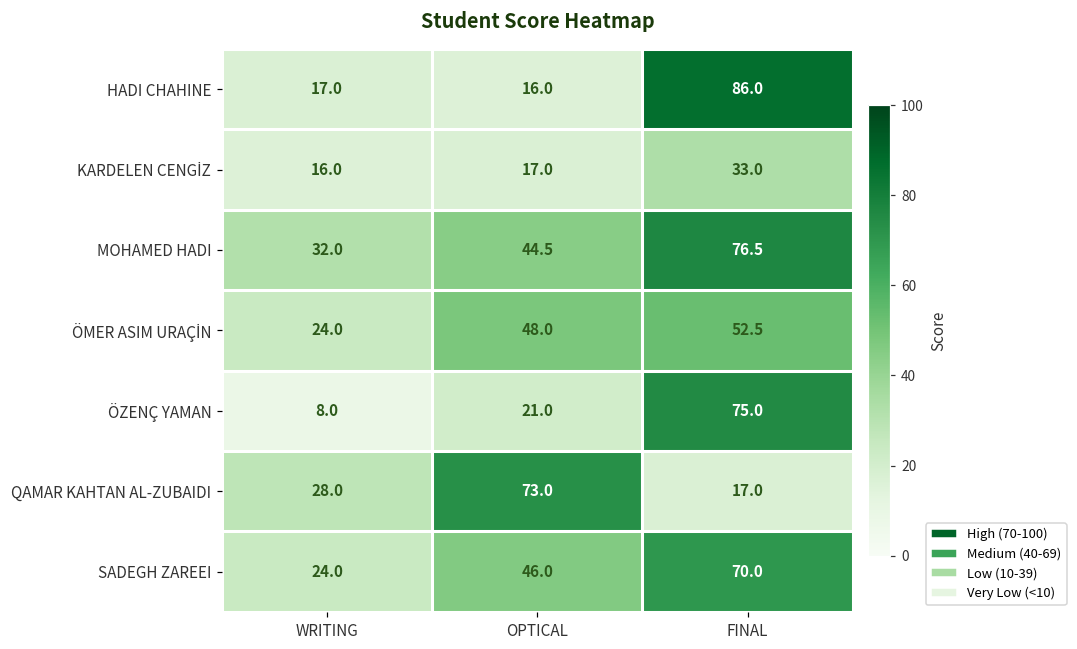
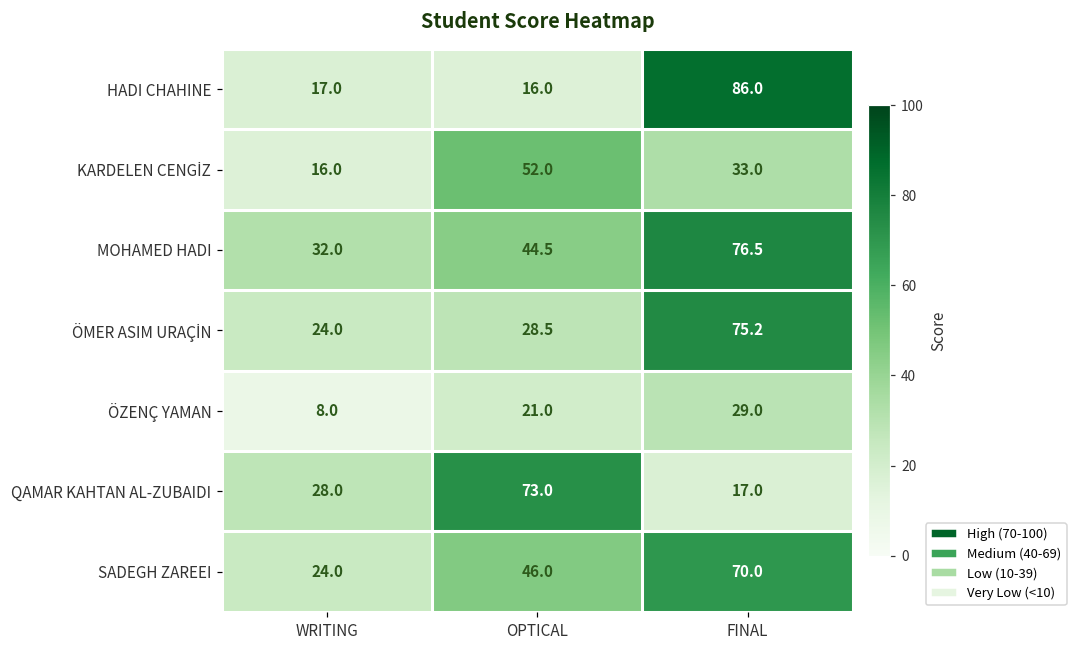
  {
    "HADI CHAHINE": {
      "WRITING": 17.0,
      "OPTICAL": 16.0,
      "FINAL": 86.0
    },
    "KARDELEN CENGİZ": {
      "WRITING": 16.0,
-     "OPTICAL": 17.0,
+     "OPTICAL": 52.0,
      "FINAL": 33.0
    },
    "MOHAMED HADI": {
      "WRITING": 32.0,
      "OPTICAL": 44.5,
      "FINAL": 76.5
    },
    "ÖMER ASIM URAÇİN": {
      "WRITING": 24.0,
-     "OPTICAL": 48.0,
-     "FINAL": 52.5
+     "OPTICAL": 28.5,
+     "FINAL": 75.2
    },
    "ÖZENÇ YAMAN": {
      "WRITING": 8.0,
      "OPTICAL": 21.0,
-     "FINAL": 75.0
+     "FINAL": 29.0
    },
    "QAMAR KAHTAN AL-ZUBAIDI": {
      "WRITING": 28.0,
      "OPTICAL": 73.0,
      "FINAL": 17.0
    },
    "SADEGH ZAREEI": {
      "WRITING": 24.0,
      "OPTICAL": 46.0,
      "FINAL": 70.0
    }
  }
